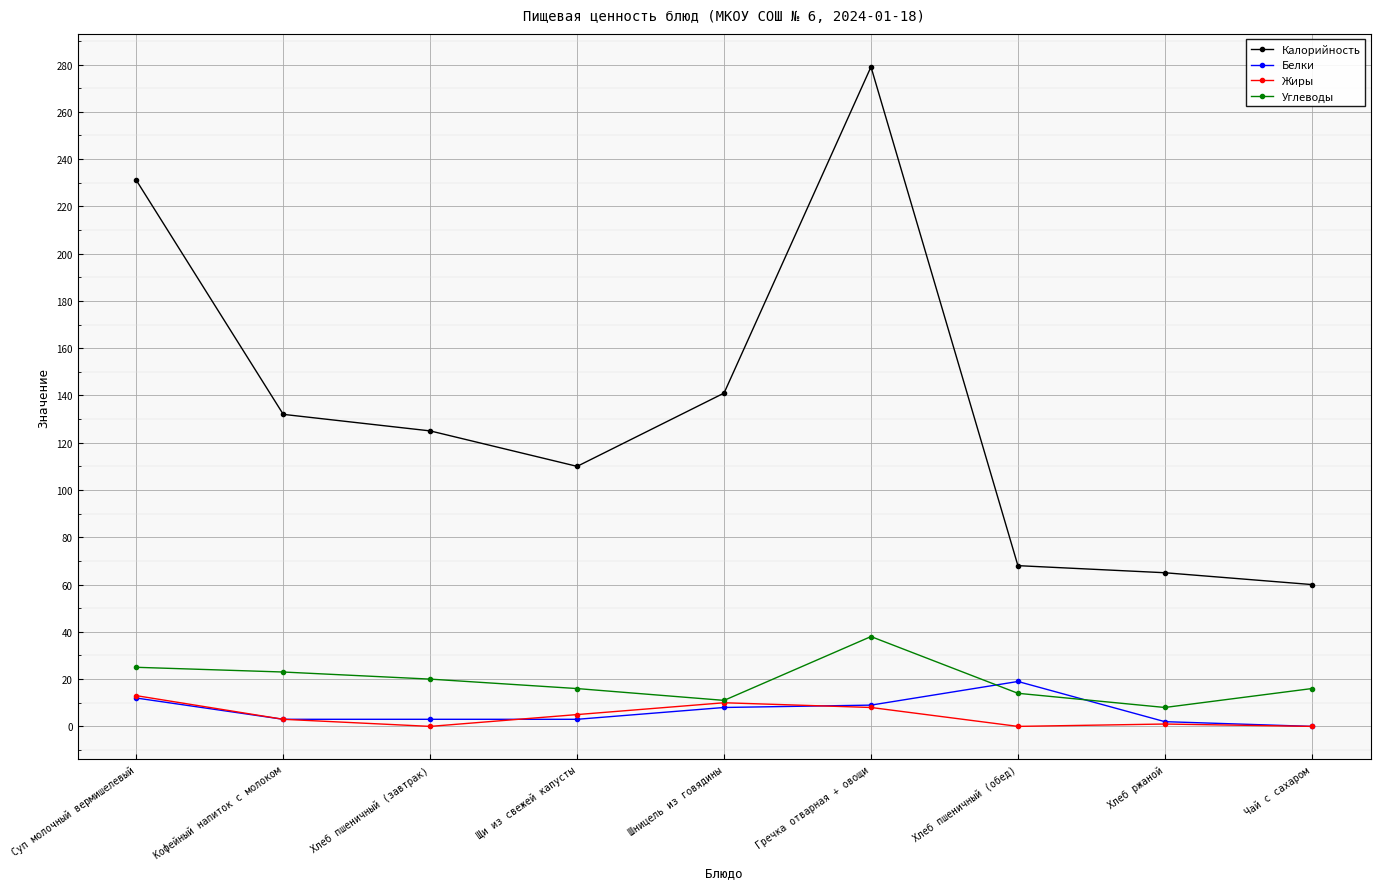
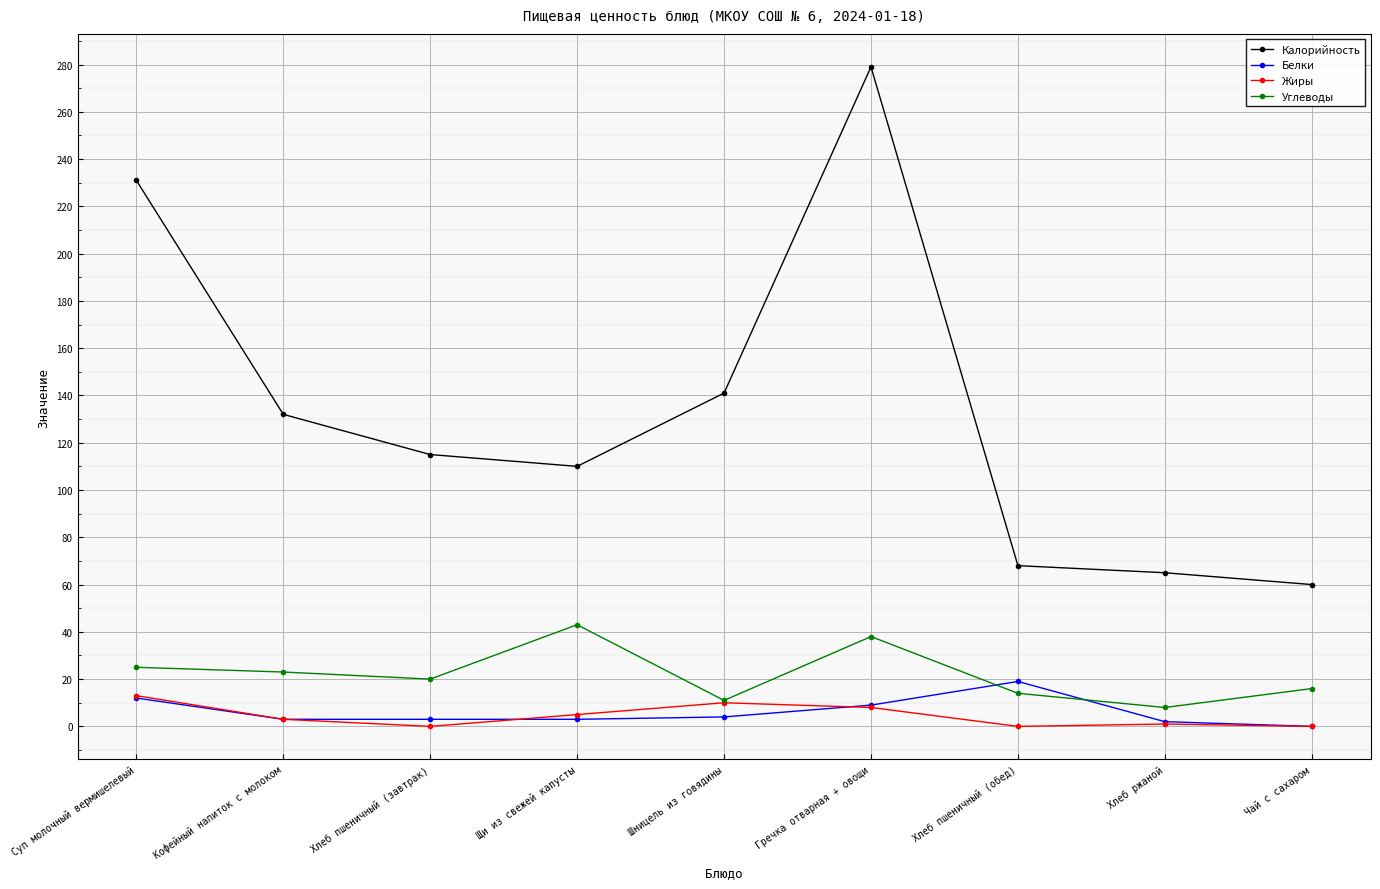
  {
    "Калорийность": {
      "Суп молочный вермишелевый": 231,
      "Кофейный напиток с молоком": 132,
-     "Хлеб пшеничный (завтрак)": 125,
+     "Хлеб пшеничный (завтрак)": 115,
      "Щи из свежей капусты": 110,
      "Шницель из говядины": 141,
      "Гречка отварная + овощи": 279,
      "Хлеб пшеничный (обед)": 68,
      "Хлеб ржаной": 65,
      "Чай с сахаром": 60
    },
    "Белки": {
      "Хлеб пшеничный (завтрак)": 3,
      "Щи из свежей капусты": 3,
-     "Шницель из говядины": 8,
+     "Шницель из говядины": 4,
      "Хлеб пшеничный (обед)": 19
    },
    "Жиры": {
      "Хлеб пшеничный (завтрак)": 0,
      "Щи из свежей капусты": 5,
      "Хлеб пшеничный (обед)": 0
    },
    "Углеводы": {
      "Суп молочный вермишелевый": 25,
      "Кофейный напиток с молоком": 23,
      "Хлеб пшеничный (завтрак)": 20,
-     "Щи из свежей капусты": 16,
+     "Щи из свежей капусты": 43,
      "Гречка отварная + овощи": 38,
      "Хлеб пшеничный (обед)": 14,
      "Хлеб ржаной": 8,
      "Чай с сахаром": 16
    }
  }
